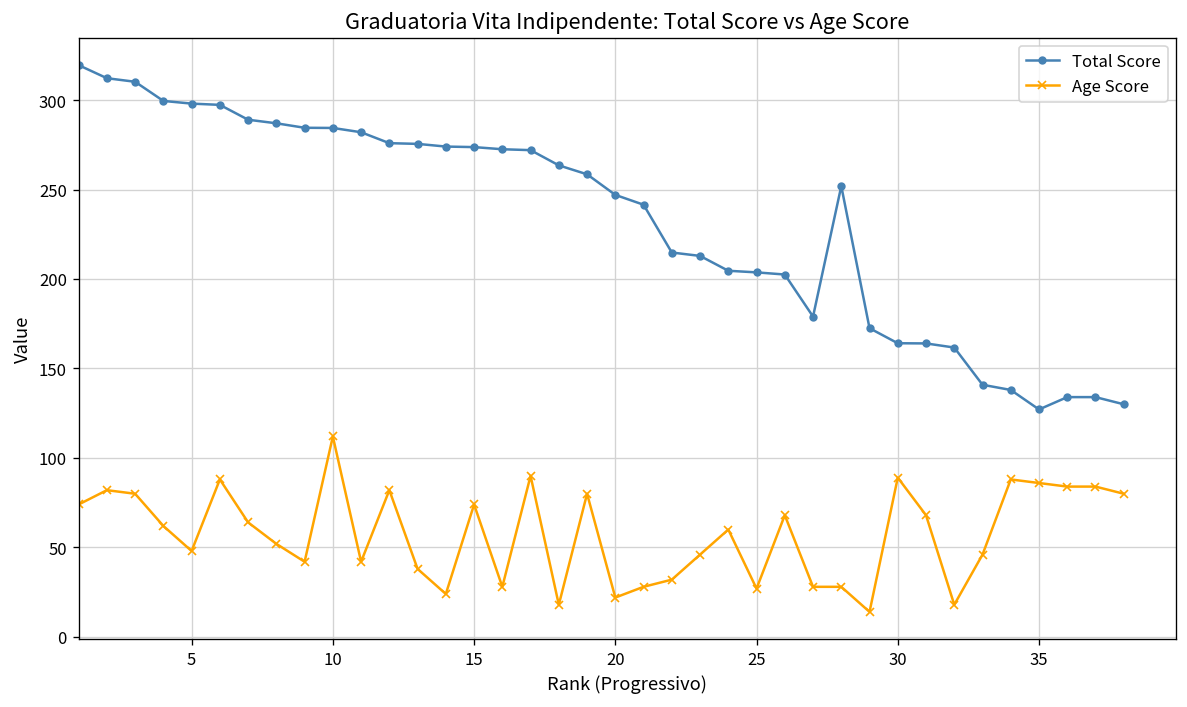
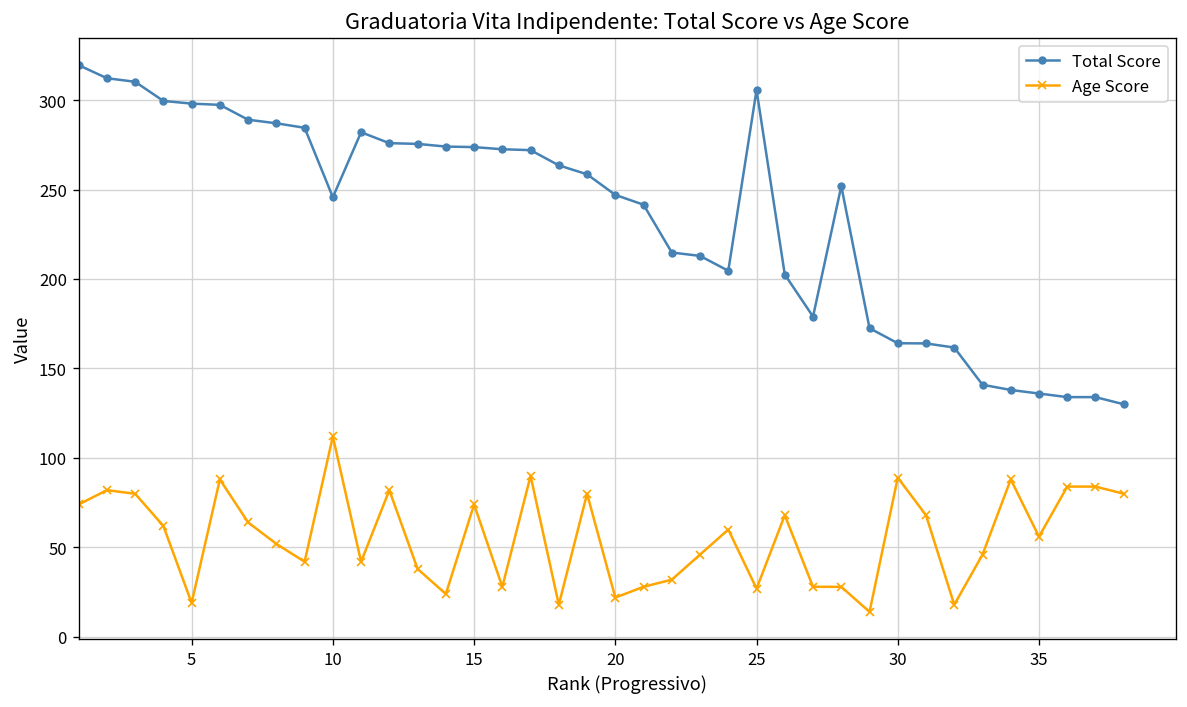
  {
    "Total Score": {
      "5": 298,
-     "10": 284,
+     "10": 246,
      "15": 274,
      "20": 247,
-     "25": 204,
+     "25": 306,
      "30": 164,
-     "35": 127
+     "35": 136
    },
    "Age Score": {
-     "5": 48,
+     "5": 19,
      "10": 112,
      "15": 74,
      "20": 22,
      "25": 27,
      "30": 89,
-     "35": 86
+     "35": 56
    }
  }
